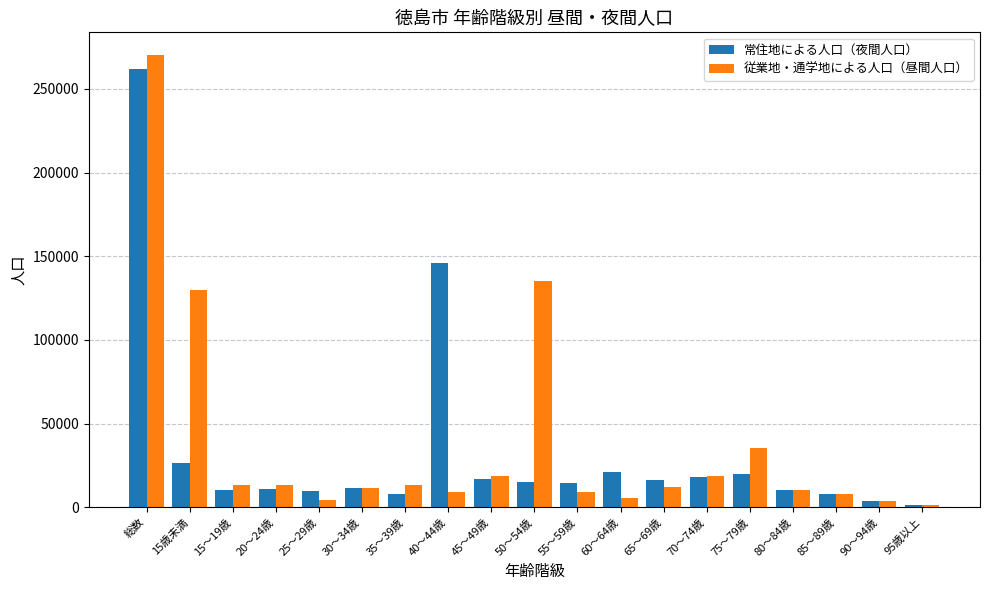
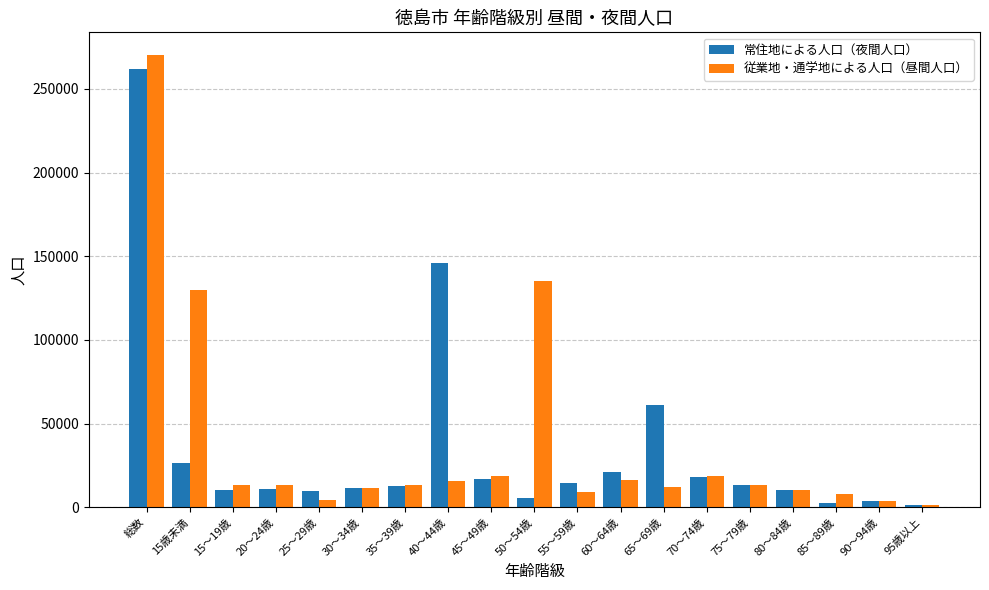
  {
    "常住地による人口（夜間人口）": {
      "総数": 262000,
      "15歳未満": 26000,
      "15～19歳": 10000,
      "20～24歳": 11000,
      "25～29歳": 10000,
      "30～34歳": 11000,
-     "35～39歳": 8000,
+     "35～39歳": 13000,
      "40～44歳": 146000,
      "45～49歳": 17000,
-     "50～54歳": 15000,
+     "50～54歳": 6000,
      "55～59歳": 15000,
      "60～64歳": 21000,
-     "65～69歳": 16000,
+     "65～69歳": 61000,
      "70～74歳": 18000,
-     "75～79歳": 20000,
+     "75～79歳": 13000,
      "80～84歳": 10000,
-     "85～89歳": 8000,
+     "85～89歳": 3000,
      "90～94歳": 4000
    },
    "従業地・通学地による人口（昼間人口）": {
      "総数": 270000,
      "15歳未満": 130000,
      "15～19歳": 13000,
      "20～24歳": 14000,
      "25～29歳": 5000,
      "30～34歳": 12000,
      "35～39歳": 14000,
-     "40～44歳": 9000,
+     "40～44歳": 16000,
      "45～49歳": 19000,
      "50～54歳": 135000,
      "55～59歳": 9000,
-     "60～64歳": 5000,
+     "60～64歳": 16000,
      "65～69歳": 12000,
      "70～74歳": 19000,
-     "75～79歳": 36000,
+     "75～79歳": 13000,
      "80～84歳": 10000,
      "85～89歳": 8000,
      "90～94歳": 4000
    }
  }
